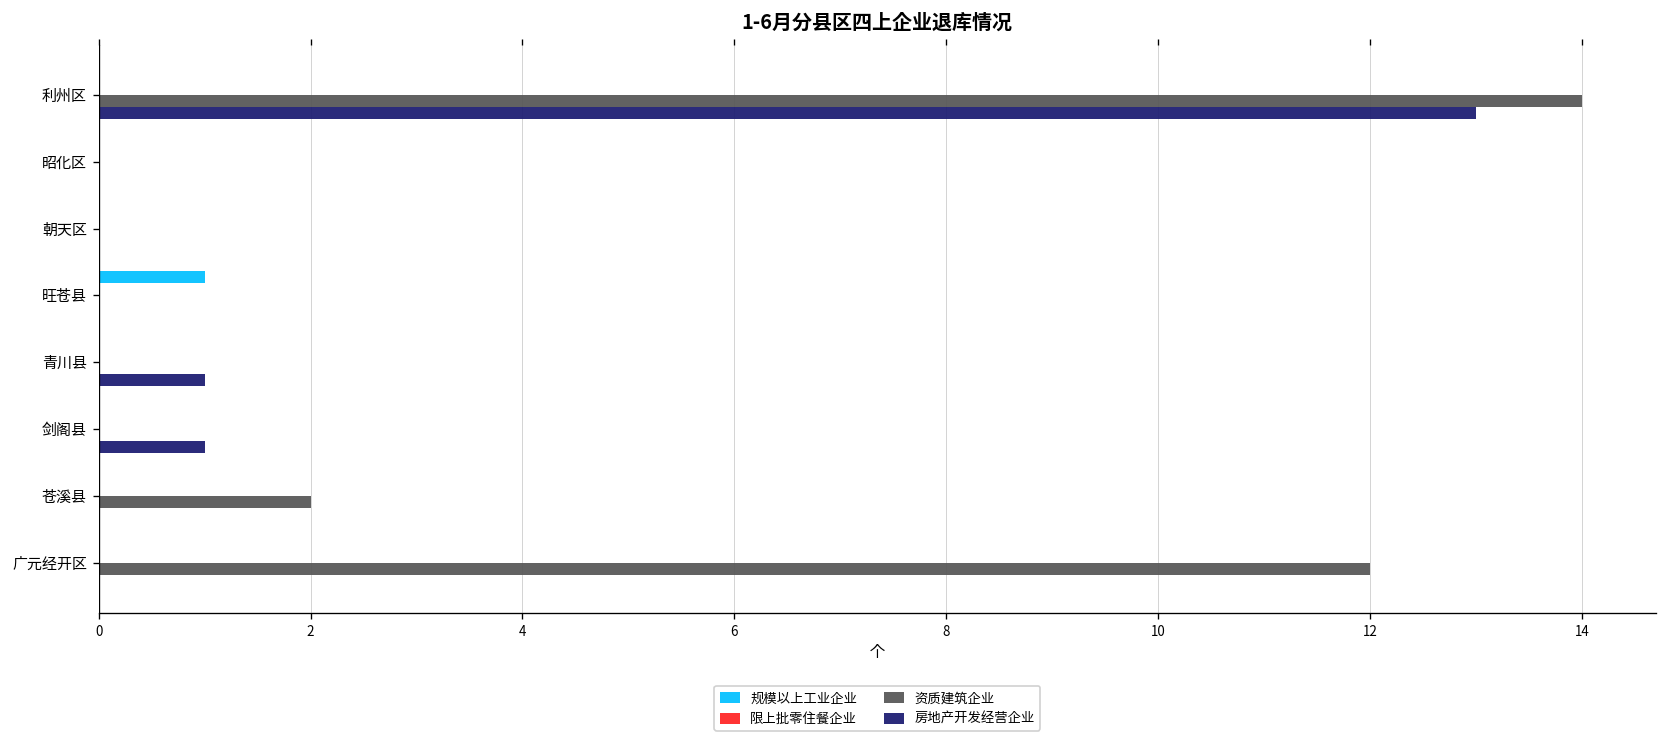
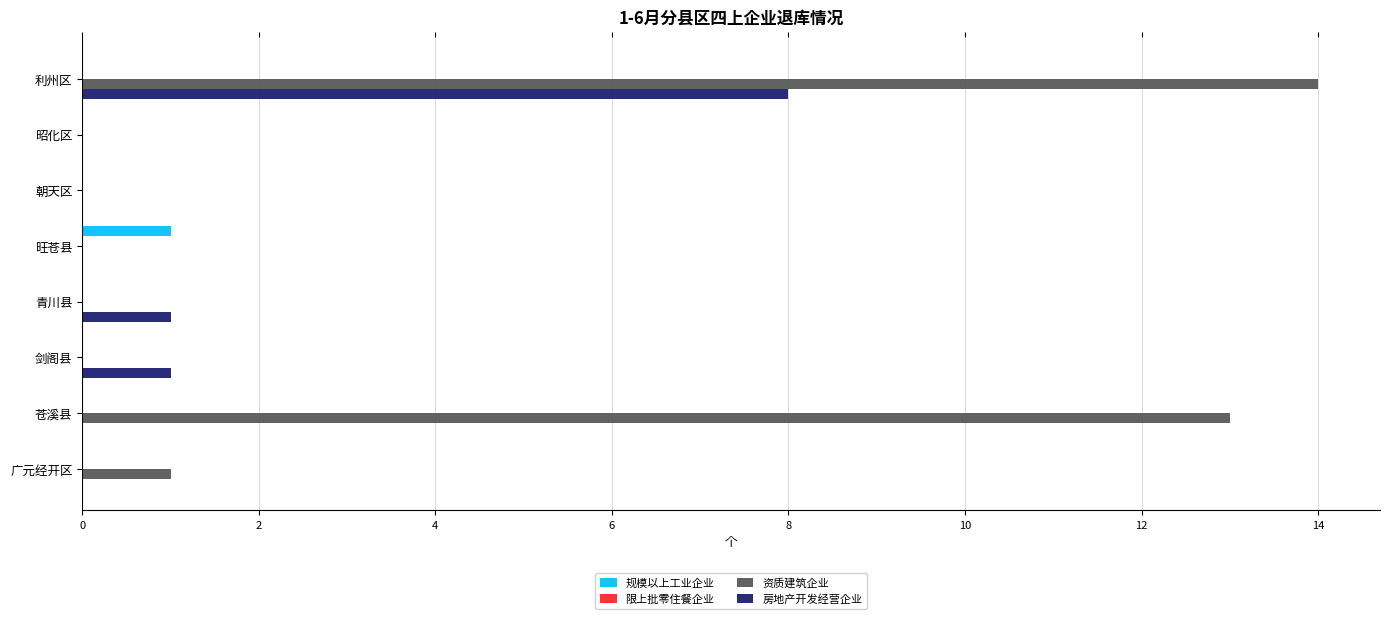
  {
    "规模以上工业企业": {
      "利州区": 0,
      "昭化区": 0,
      "朝天区": 0,
      "旺苍县": 1,
      "青川县": 0,
      "剑阁县": 0,
      "苍溪县": 0,
      "广元经开区": 0
    },
    "限上批零住餐企业": {
      "利州区": 0,
      "昭化区": 0,
      "朝天区": 0,
      "旺苍县": 0,
      "青川县": 0,
      "剑阁县": 0,
      "苍溪县": 0,
      "广元经开区": 0
    },
    "资质建筑企业": {
      "利州区": 14,
      "昭化区": 0,
      "朝天区": 0,
      "旺苍县": 0,
      "青川县": 0,
      "剑阁县": 0,
-     "苍溪县": 2,
-     "广元经开区": 12
+     "苍溪县": 13,
+     "广元经开区": 1
    },
    "房地产开发经营企业": {
-     "利州区": 13,
+     "利州区": 8,
      "昭化区": 0,
      "朝天区": 0,
      "旺苍县": 0,
      "青川县": 1,
      "剑阁县": 1,
      "苍溪县": 0,
      "广元经开区": 0
    }
  }
